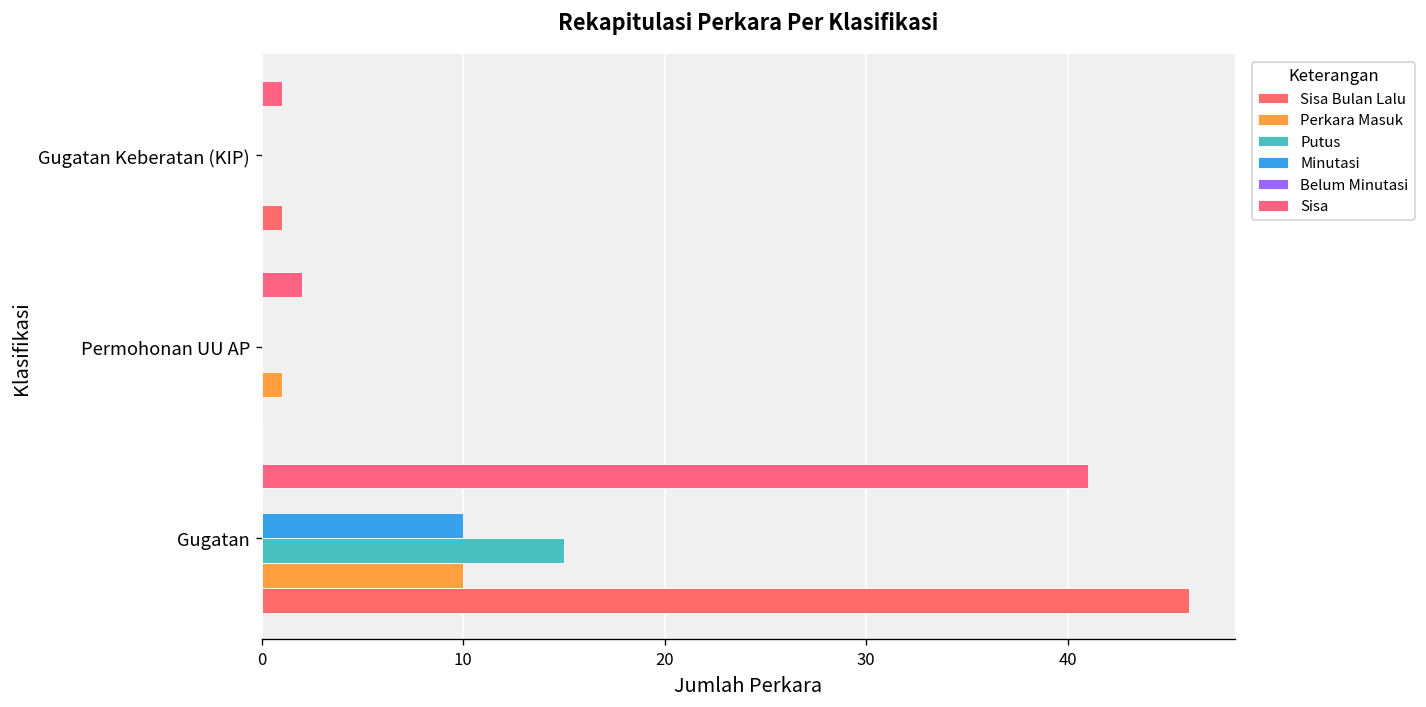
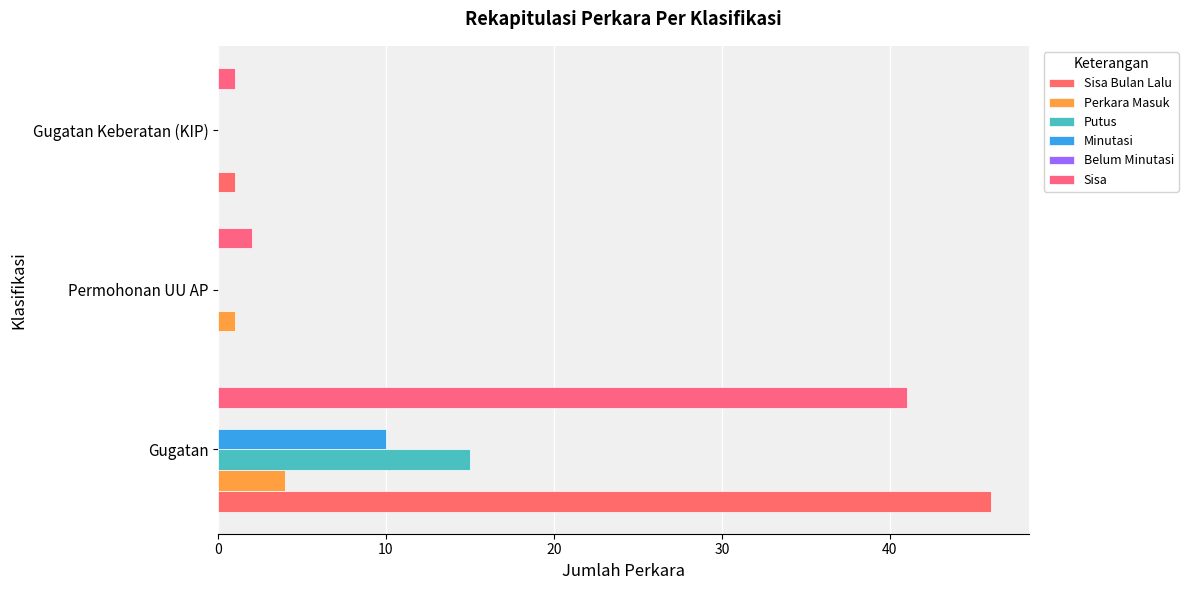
  {
    "Perkara Masuk": {
      "Gugatan Keberatan (KIP)": 0,
      "Permohonan UU AP": 1,
-     "Gugatan": 10
+     "Gugatan": 4
    },
    "Belum Minutasi": {
      "Gugatan Keberatan (KIP)": 0,
      "Permohonan UU AP": 0,
      "Gugatan": 0
    }
  }
